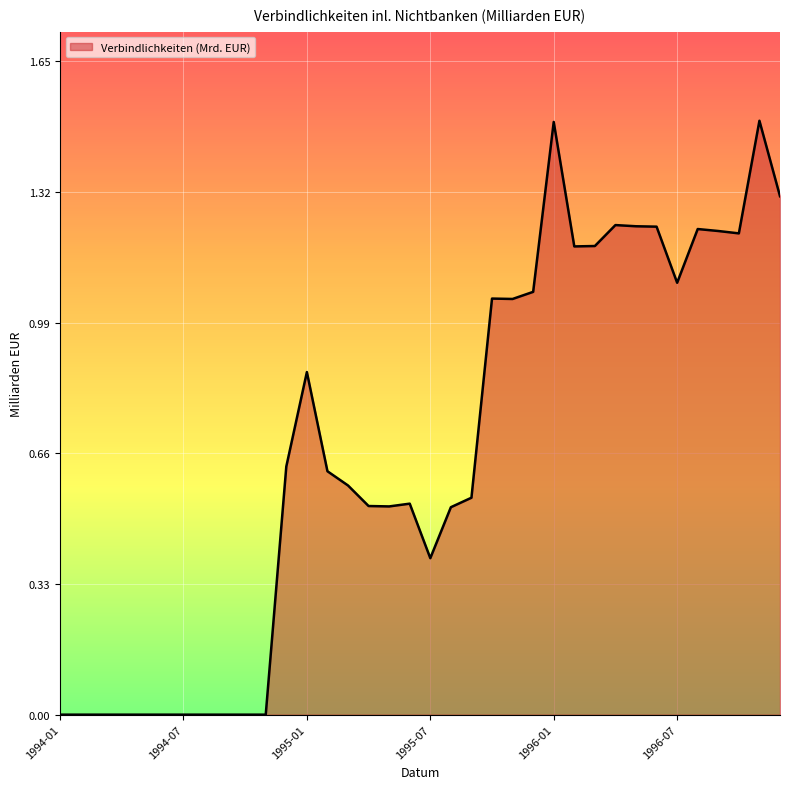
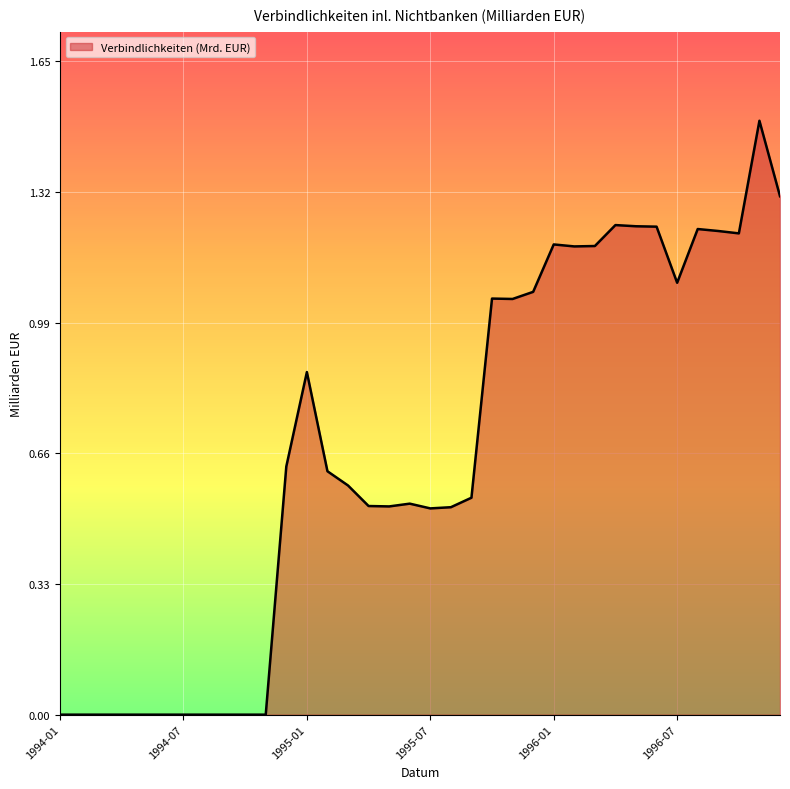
  {
    "1994-01": 0.00,
    "1994-07": 0.00,
    "1995-01": 0.87,
-   "1995-07": 0.40,
-   "1996-01": 1.50,
+   "1995-07": 0.52,
+   "1996-01": 1.19,
    "1996-07": 1.09
  }
